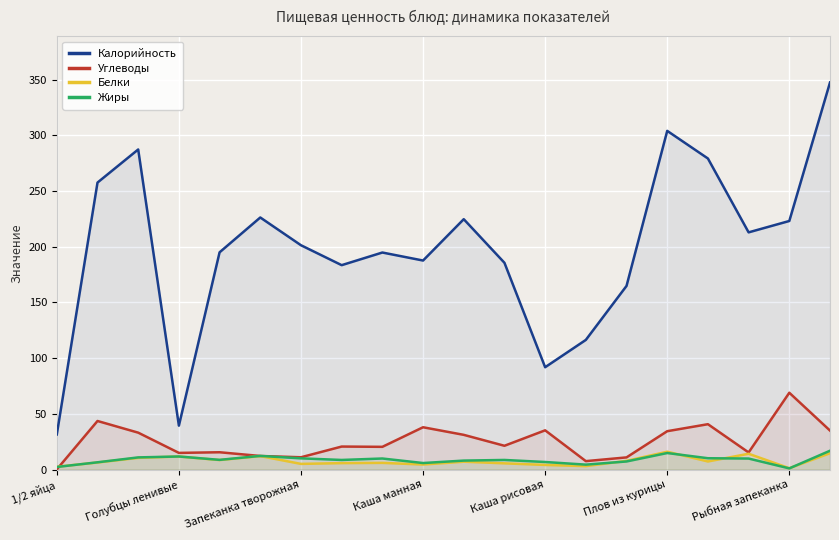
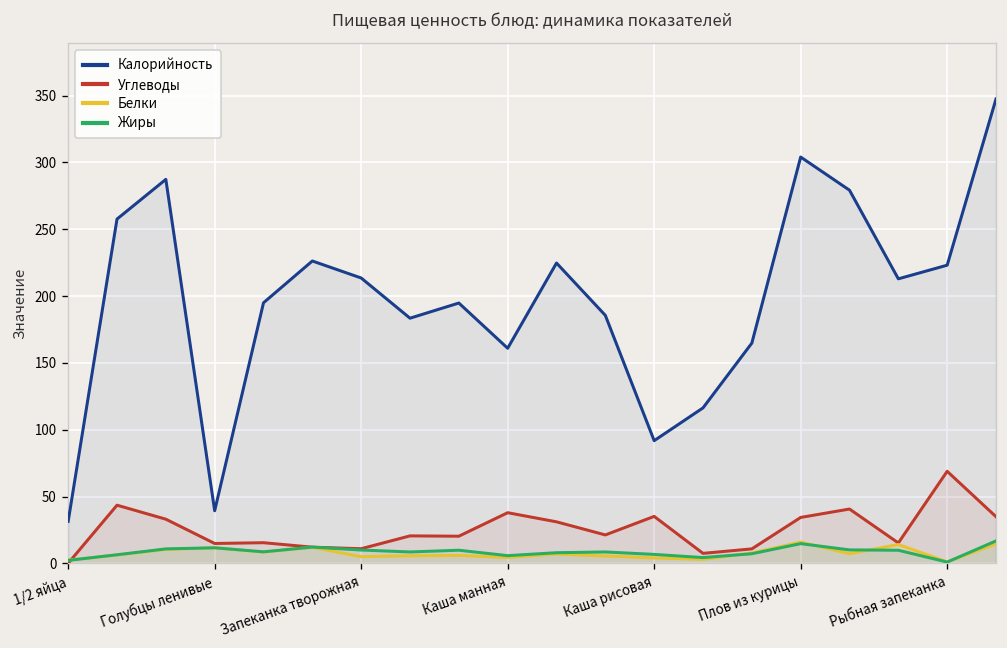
  {
    "Калорийность": {
      "1/2 яйца": 32,
      "Голубцы ленивые": 39,
-     "Запеканка творожная": 201,
-     "Каша манная": 188,
+     "Запеканка творожная": 214,
+     "Каша манная": 161,
      "Каша рисовая": 92,
      "Плов из курицы": 304,
      "Рыбная запеканка": 223
    },
    "Углеводы": {
      "Голубцы ленивые": 15,
      "Каша манная": 38,
      "Каша рисовая": 35,
      "Плов из курицы": 34,
      "Рыбная запеканка": 69
    },
    "Белки": {
      "Запеканка творожная": 5,
      "Каша рисовая": 4
    },
    "Жиры": {
      "Каша рисовая": 7
    }
  }
